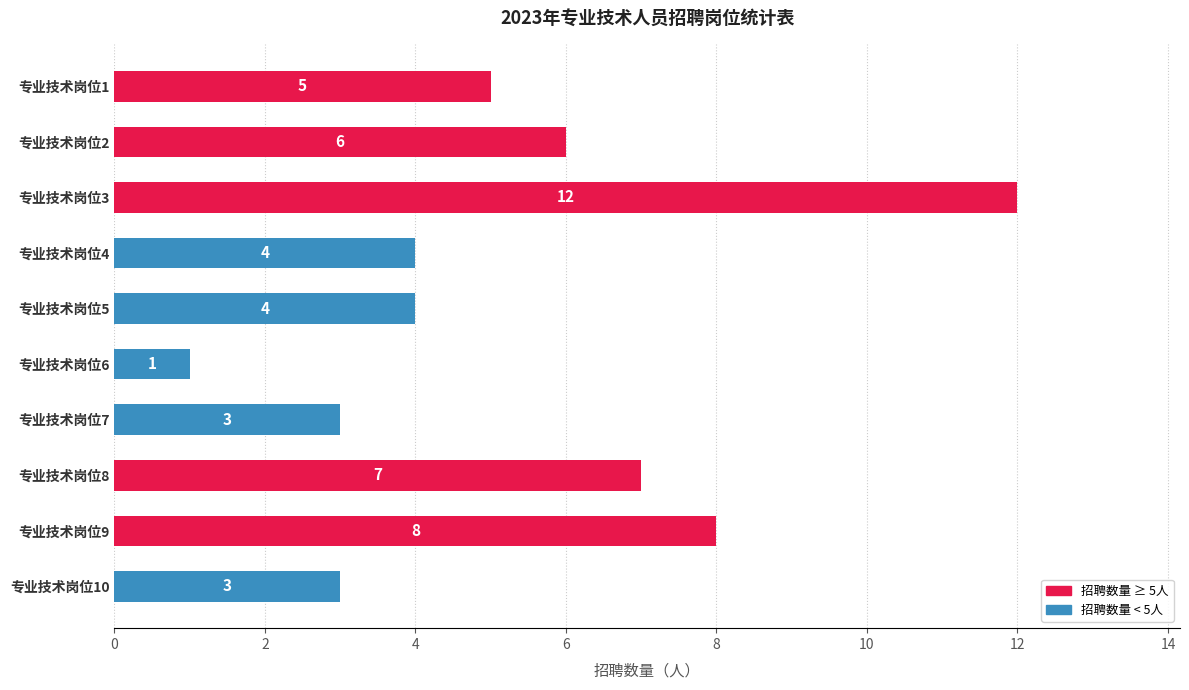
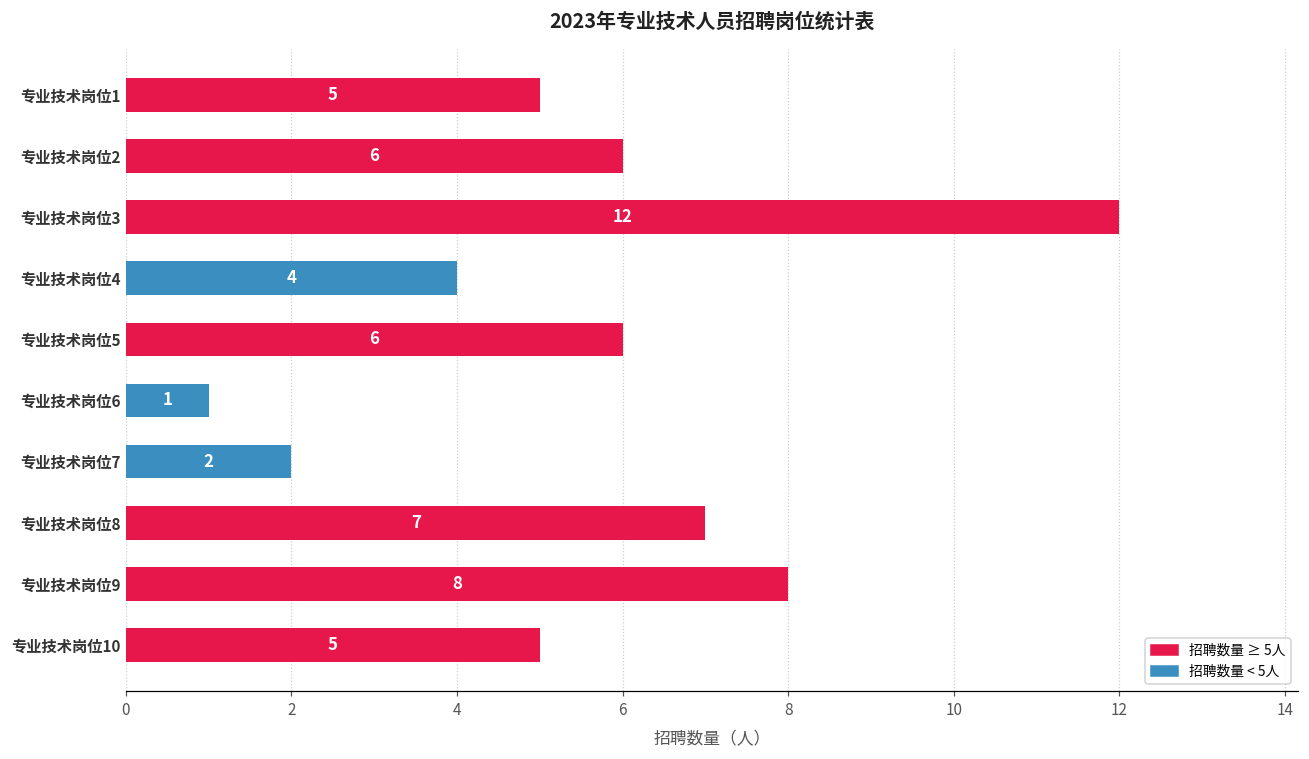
  {
    "专业技术岗位1": 5,
    "专业技术岗位2": 6,
    "专业技术岗位3": 12,
    "专业技术岗位4": 4,
-   "专业技术岗位5": 4,
+   "专业技术岗位5": 6,
    "专业技术岗位6": 1,
-   "专业技术岗位7": 3,
+   "专业技术岗位7": 2,
    "专业技术岗位8": 7,
    "专业技术岗位9": 8,
-   "专业技术岗位10": 3
+   "专业技术岗位10": 5
  }
